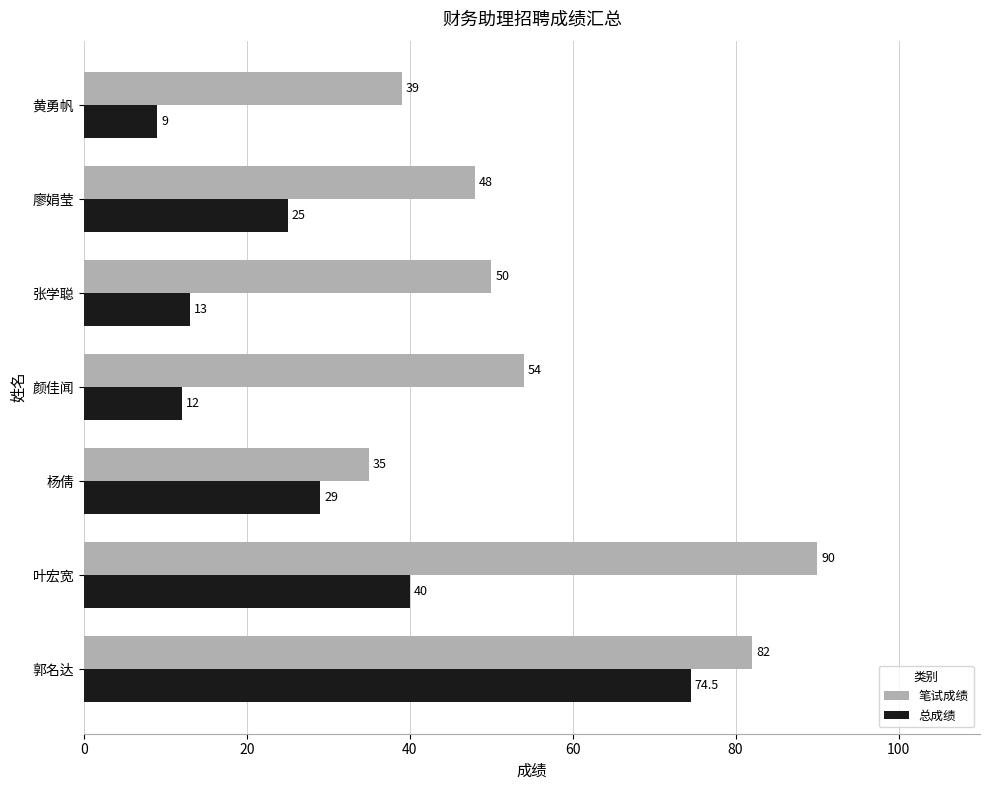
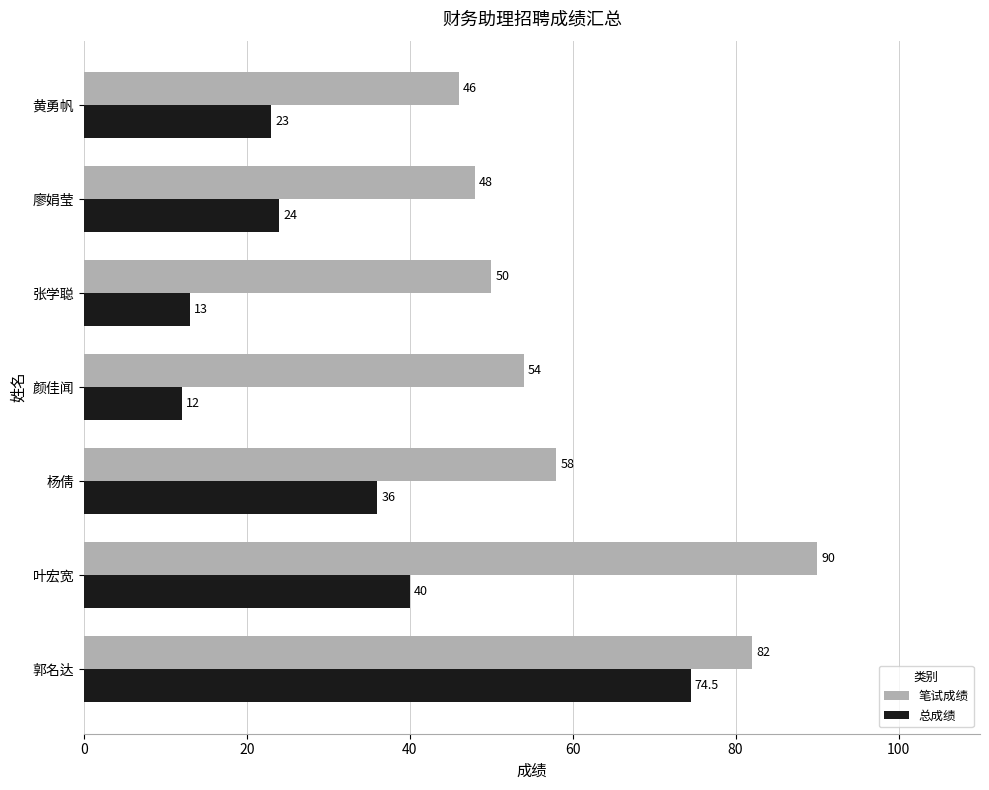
  {
    "笔试成绩": {
-     "黄勇帆": 39,
+     "黄勇帆": 46,
      "廖娟莹": 48,
      "张学聪": 50,
      "颜佳闻": 54,
-     "杨倩": 35,
+     "杨倩": 58,
      "叶宏宽": 90,
      "郭名达": 82
    },
    "总成绩": {
-     "黄勇帆": 9,
-     "廖娟莹": 25,
+     "黄勇帆": 23,
+     "廖娟莹": 24,
      "张学聪": 13,
      "颜佳闻": 12,
-     "杨倩": 29,
+     "杨倩": 36,
      "叶宏宽": 40,
      "郭名达": 74.5
    }
  }
